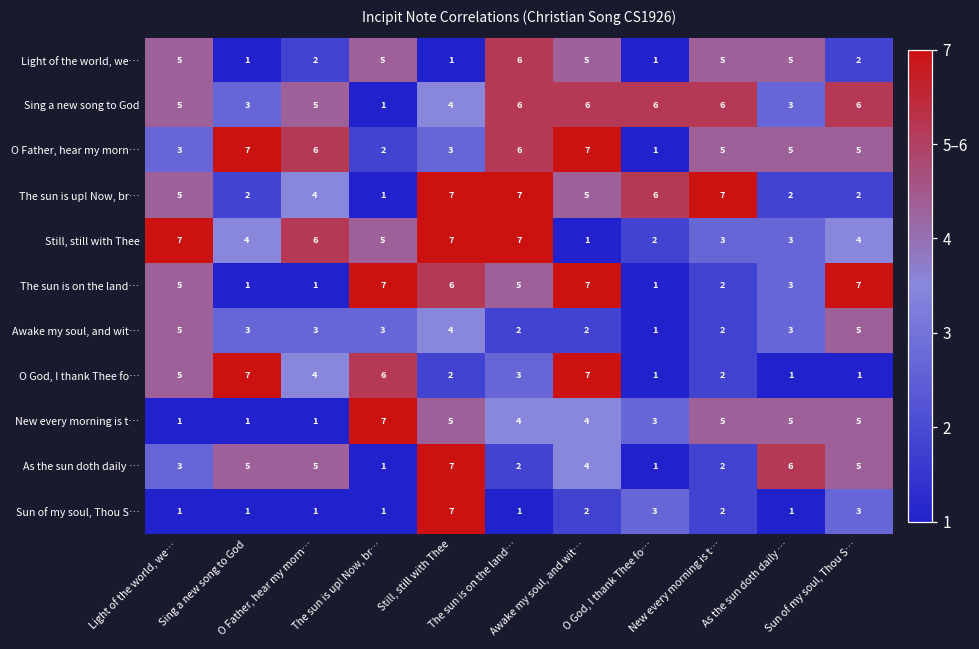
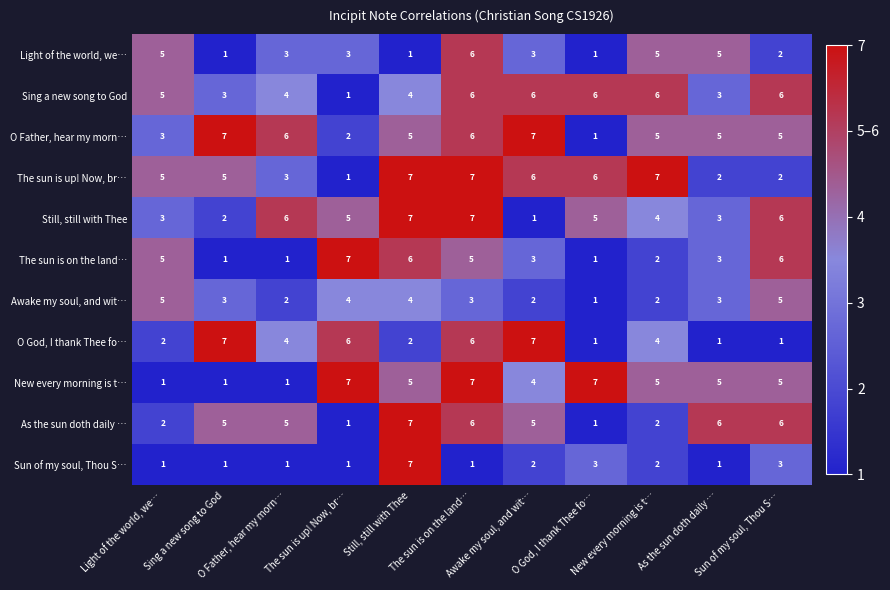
  {
    "Light of the world, we…": {
      "Light of the world, we…": 5,
      "Sing a new song to God": 1,
-     "O Father, hear my morn…": 2,
-     "The sun is up! Now, br…": 5,
+     "O Father, hear my morn…": 3,
+     "The sun is up! Now, br…": 3,
      "Still, still with Thee": 1,
      "The sun is on the land…": 6,
-     "Awake my soul, and wit…": 5,
+     "Awake my soul, and wit…": 3,
      "O God, I thank Thee fo…": 1,
      "New every morning is t…": 5,
      "As the sun doth daily …": 5,
      "Sun of my soul, Thou S…": 2
    },
    "Sing a new song to God": {
      "Light of the world, we…": 5,
      "Sing a new song to God": 3,
-     "O Father, hear my morn…": 5,
+     "O Father, hear my morn…": 4,
      "The sun is up! Now, br…": 1,
      "Still, still with Thee": 4,
      "The sun is on the land…": 6,
      "Awake my soul, and wit…": 6,
      "O God, I thank Thee fo…": 6,
      "New every morning is t…": 6,
      "As the sun doth daily …": 3,
      "Sun of my soul, Thou S…": 6
    },
    "O Father, hear my morn…": {
      "Light of the world, we…": 3,
      "Sing a new song to God": 7,
      "O Father, hear my morn…": 6,
      "The sun is up! Now, br…": 2,
-     "Still, still with Thee": 3,
+     "Still, still with Thee": 5,
      "The sun is on the land…": 6,
      "Awake my soul, and wit…": 7,
      "O God, I thank Thee fo…": 1,
      "New every morning is t…": 5,
      "As the sun doth daily …": 5,
      "Sun of my soul, Thou S…": 5
    },
    "The sun is up! Now, br…": {
      "Light of the world, we…": 5,
-     "Sing a new song to God": 2,
-     "O Father, hear my morn…": 4,
+     "Sing a new song to God": 5,
+     "O Father, hear my morn…": 3,
      "The sun is up! Now, br…": 1,
      "Still, still with Thee": 7,
      "The sun is on the land…": 7,
-     "Awake my soul, and wit…": 5,
+     "Awake my soul, and wit…": 6,
      "O God, I thank Thee fo…": 6,
      "New every morning is t…": 7,
      "As the sun doth daily …": 2,
      "Sun of my soul, Thou S…": 2
    },
    "Still, still with Thee": {
-     "Light of the world, we…": 7,
-     "Sing a new song to God": 4,
+     "Light of the world, we…": 3,
+     "Sing a new song to God": 2,
      "O Father, hear my morn…": 6,
      "The sun is up! Now, br…": 5,
      "Still, still with Thee": 7,
      "The sun is on the land…": 7,
      "Awake my soul, and wit…": 1,
-     "O God, I thank Thee fo…": 2,
-     "New every morning is t…": 3,
+     "O God, I thank Thee fo…": 5,
+     "New every morning is t…": 4,
      "As the sun doth daily …": 3,
-     "Sun of my soul, Thou S…": 4
+     "Sun of my soul, Thou S…": 6
    },
    "The sun is on the land…": {
      "Light of the world, we…": 5,
      "Sing a new song to God": 1,
      "O Father, hear my morn…": 1,
      "The sun is up! Now, br…": 7,
      "Still, still with Thee": 6,
      "The sun is on the land…": 5,
-     "Awake my soul, and wit…": 7,
+     "Awake my soul, and wit…": 3,
      "O God, I thank Thee fo…": 1,
      "New every morning is t…": 2,
      "As the sun doth daily …": 3,
-     "Sun of my soul, Thou S…": 7
+     "Sun of my soul, Thou S…": 6
    },
    "Awake my soul, and wit…": {
      "Light of the world, we…": 5,
      "Sing a new song to God": 3,
-     "O Father, hear my morn…": 3,
-     "The sun is up! Now, br…": 3,
+     "O Father, hear my morn…": 2,
+     "The sun is up! Now, br…": 4,
      "Still, still with Thee": 4,
-     "The sun is on the land…": 2,
+     "The sun is on the land…": 3,
      "Awake my soul, and wit…": 2,
      "O God, I thank Thee fo…": 1,
      "New every morning is t…": 2,
      "As the sun doth daily …": 3,
      "Sun of my soul, Thou S…": 5
    },
    "O God, I thank Thee fo…": {
-     "Light of the world, we…": 5,
+     "Light of the world, we…": 2,
      "Sing a new song to God": 7,
      "O Father, hear my morn…": 4,
      "The sun is up! Now, br…": 6,
      "Still, still with Thee": 2,
-     "The sun is on the land…": 3,
+     "The sun is on the land…": 6,
      "Awake my soul, and wit…": 7,
      "O God, I thank Thee fo…": 1,
-     "New every morning is t…": 2,
+     "New every morning is t…": 4,
      "As the sun doth daily …": 1,
      "Sun of my soul, Thou S…": 1
    },
    "New every morning is t…": {
      "Light of the world, we…": 1,
      "Sing a new song to God": 1,
      "O Father, hear my morn…": 1,
      "The sun is up! Now, br…": 7,
      "Still, still with Thee": 5,
-     "The sun is on the land…": 4,
+     "The sun is on the land…": 7,
      "Awake my soul, and wit…": 4,
-     "O God, I thank Thee fo…": 3,
+     "O God, I thank Thee fo…": 7,
      "New every morning is t…": 5,
      "As the sun doth daily …": 5,
      "Sun of my soul, Thou S…": 5
    },
    "As the sun doth daily …": {
-     "Light of the world, we…": 3,
+     "Light of the world, we…": 2,
      "Sing a new song to God": 5,
      "O Father, hear my morn…": 5,
      "The sun is up! Now, br…": 1,
      "Still, still with Thee": 7,
-     "The sun is on the land…": 2,
-     "Awake my soul, and wit…": 4,
+     "The sun is on the land…": 6,
+     "Awake my soul, and wit…": 5,
      "O God, I thank Thee fo…": 1,
      "New every morning is t…": 2,
      "As the sun doth daily …": 6,
-     "Sun of my soul, Thou S…": 5
+     "Sun of my soul, Thou S…": 6
    },
    "Sun of my soul, Thou S…": {
      "Light of the world, we…": 1,
      "Sing a new song to God": 1,
      "O Father, hear my morn…": 1,
      "The sun is up! Now, br…": 1,
      "Still, still with Thee": 7,
      "The sun is on the land…": 1,
      "Awake my soul, and wit…": 2,
      "O God, I thank Thee fo…": 3,
      "New every morning is t…": 2,
      "As the sun doth daily …": 1,
      "Sun of my soul, Thou S…": 3
    }
  }
